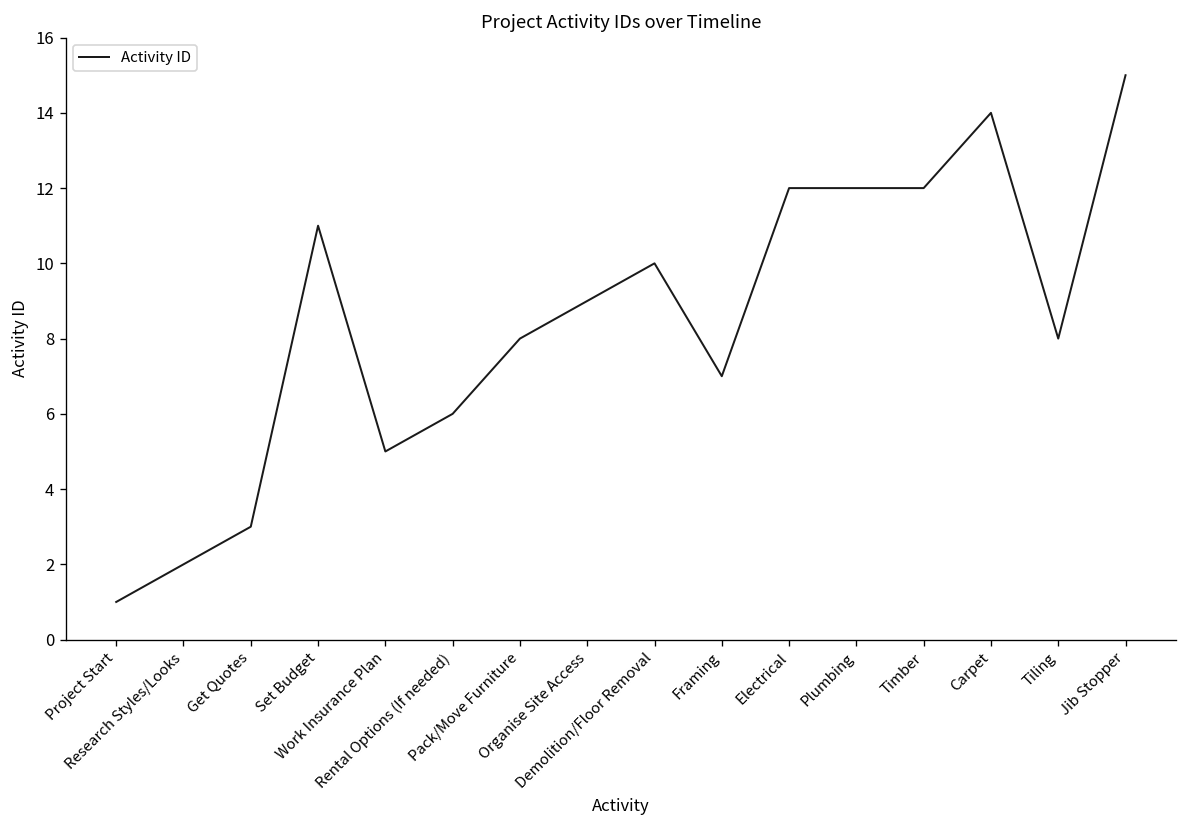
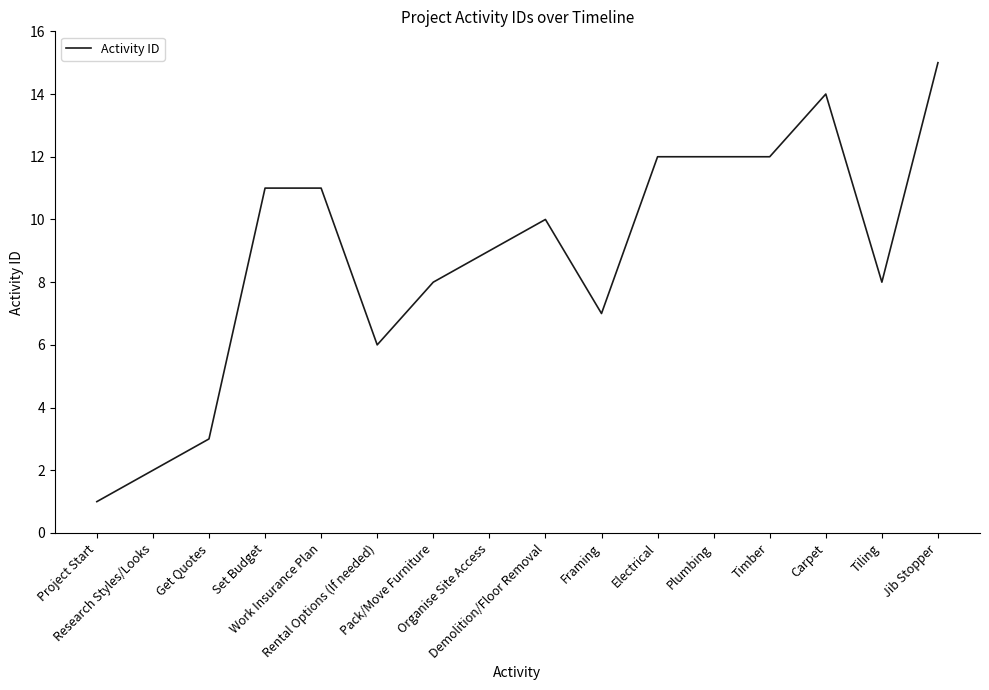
  {
    "Project Start": 1,
    "Research Styles/Looks": 2,
    "Get Quotes": 3,
    "Set Budget": 11,
-   "Work Insurance Plan": 5,
+   "Work Insurance Plan": 11,
    "Rental Options (If needed)": 6,
    "Pack/Move Furniture": 8,
    "Organise Site Access": 9,
    "Demolition/Floor Removal": 10,
    "Framing": 7,
    "Electrical": 12,
    "Plumbing": 12,
    "Timber": 12,
    "Carpet": 14,
    "Tiling": 8,
    "Jib Stopper": 15
  }
